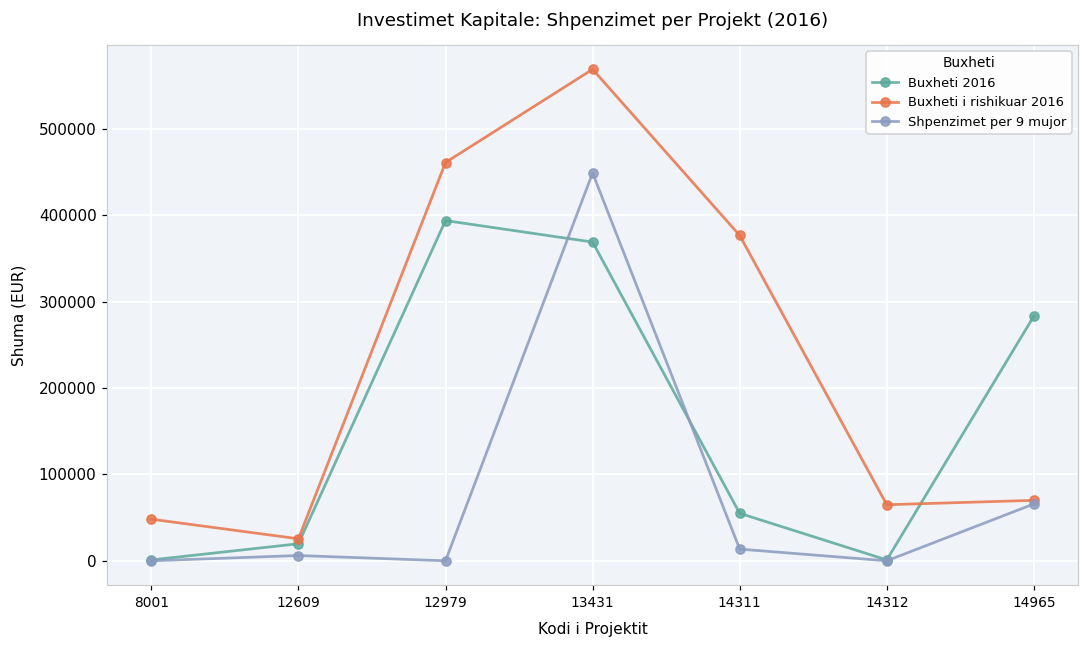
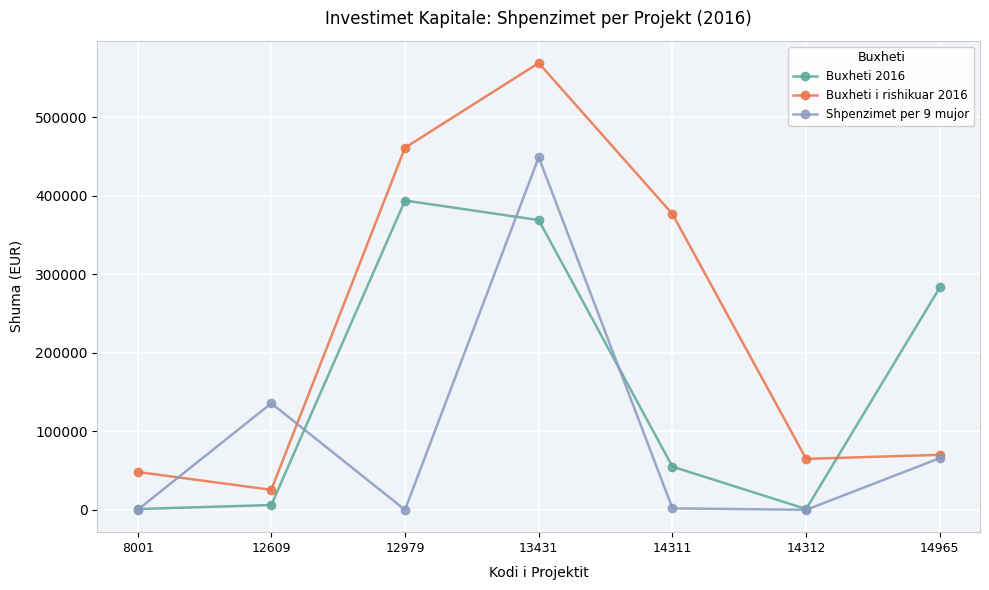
  {
    "Buxheti 2016": {
-     "12609": 20000,
+     "12609": 10000,
      "12979": 390000,
      "13431": 370000,
      "14311": 60000,
      "14965": 280000
    },
    "Buxheti i rishikuar 2016": {
      "8001": 50000,
      "12609": 30000,
      "12979": 460000,
      "13431": 570000,
      "14311": 380000,
      "14312": 60000,
      "14965": 70000
    },
    "Shpenzimet per 9 mujor": {
-     "12609": 10000,
+     "12609": 140000,
      "12979": 0,
      "13431": 450000,
-     "14311": 10000,
+     "14311": 0,
      "14965": 70000
    }
  }
